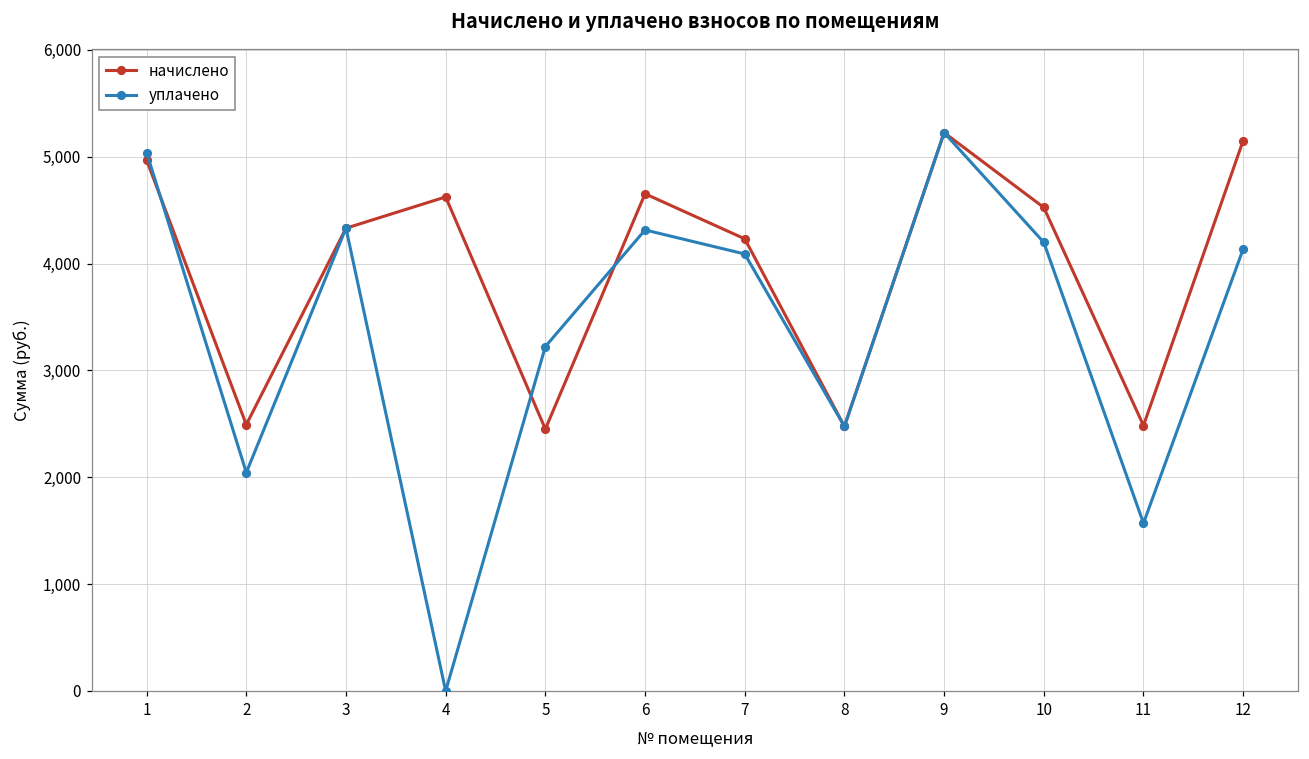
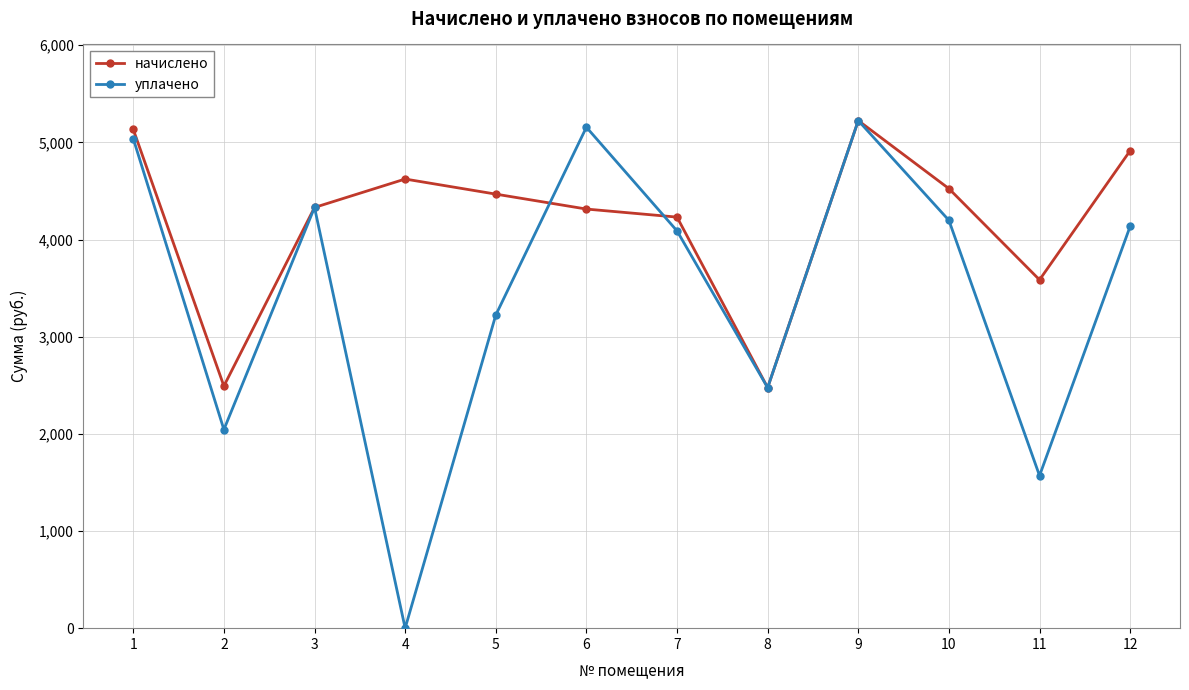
  {
    "начислено": {
-     "1": "5,000",
+     "1": "5,100",
      "2": "2,500",
      "4": "4,600",
-     "5": "2,500",
-     "6": "4,700",
+     "5": "4,500",
+     "6": "4,300",
      "7": "4,200",
      "10": "4,500",
-     "11": "2,500",
-     "12": "5,200"
+     "11": "3,600",
+     "12": "4,900"
    },
    "уплачено": {
      "1": "5,000",
      "2": "2,000",
      "4": "0",
      "5": "3,200",
-     "6": "4,300",
+     "6": "5,200",
      "7": "4,100",
      "10": "4,200",
      "11": "1,600",
      "12": "4,100"
    }
  }
